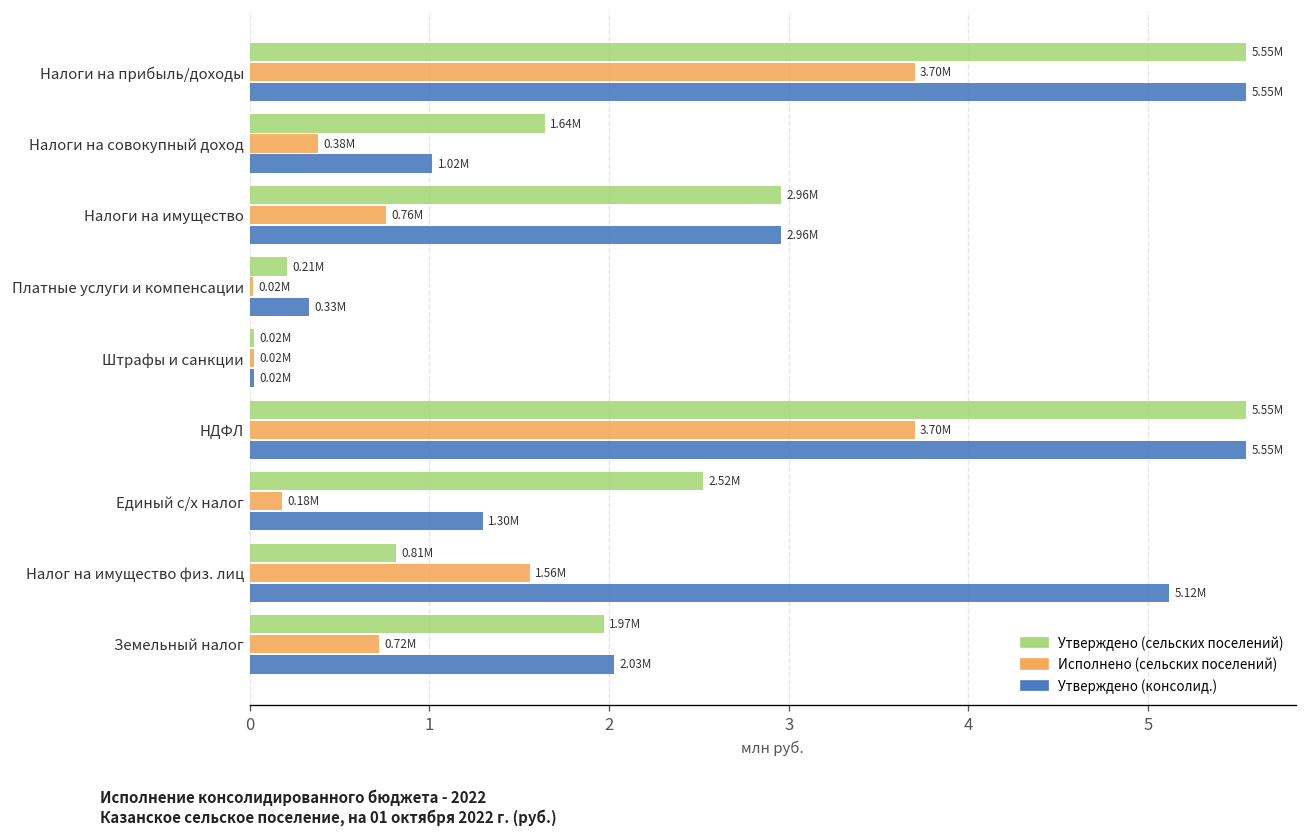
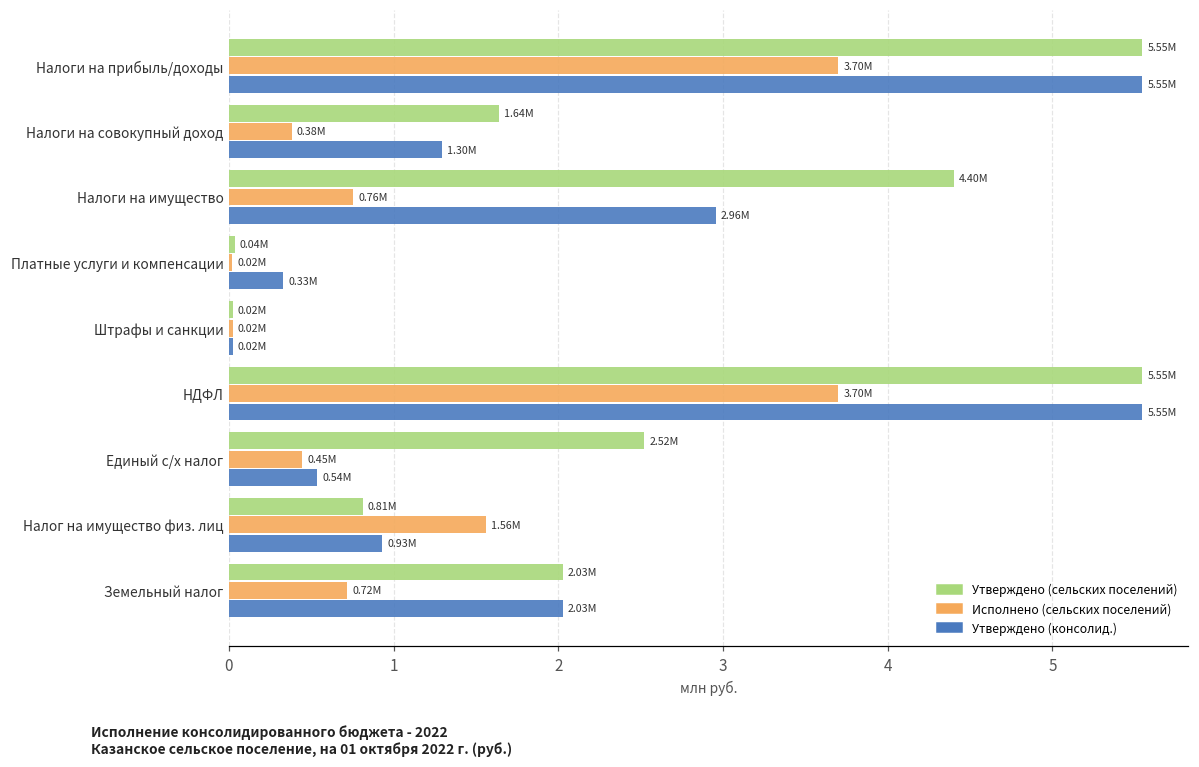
  {
    "Утверждено (сельских поселений)": {
      "Налоги на прибыль/доходы": "5.55М",
      "Налоги на совокупный доход": "1.64М",
-     "Налоги на имущество": "2.96М",
-     "Платные услуги и компенсации": "0.21М",
+     "Налоги на имущество": "4.40М",
+     "Платные услуги и компенсации": "0.04М",
      "Штрафы и санкции": "0.02М",
      "НДФЛ": "5.55М",
      "Единый с/х налог": "2.52М",
      "Налог на имущество физ. лиц": "0.81М",
-     "Земельный налог": "1.97М"
+     "Земельный налог": "2.03М"
    },
    "Исполнено (сельских поселений)": {
      "Налоги на прибыль/доходы": "3.70М",
      "Налоги на совокупный доход": "0.38М",
      "Налоги на имущество": "0.76М",
      "Платные услуги и компенсации": "0.02М",
      "Штрафы и санкции": "0.02М",
      "НДФЛ": "3.70М",
-     "Единый с/х налог": "0.18М",
+     "Единый с/х налог": "0.45М",
      "Налог на имущество физ. лиц": "1.56М",
      "Земельный налог": "0.72М"
    },
    "Утверждено (консолид.)": {
      "Налоги на прибыль/доходы": "5.55М",
-     "Налоги на совокупный доход": "1.02М",
+     "Налоги на совокупный доход": "1.30М",
      "Налоги на имущество": "2.96М",
      "Платные услуги и компенсации": "0.33М",
      "Штрафы и санкции": "0.02М",
      "НДФЛ": "5.55М",
-     "Единый с/х налог": "1.30М",
-     "Налог на имущество физ. лиц": "5.12М",
+     "Единый с/х налог": "0.54М",
+     "Налог на имущество физ. лиц": "0.93М",
      "Земельный налог": "2.03М"
    }
  }
